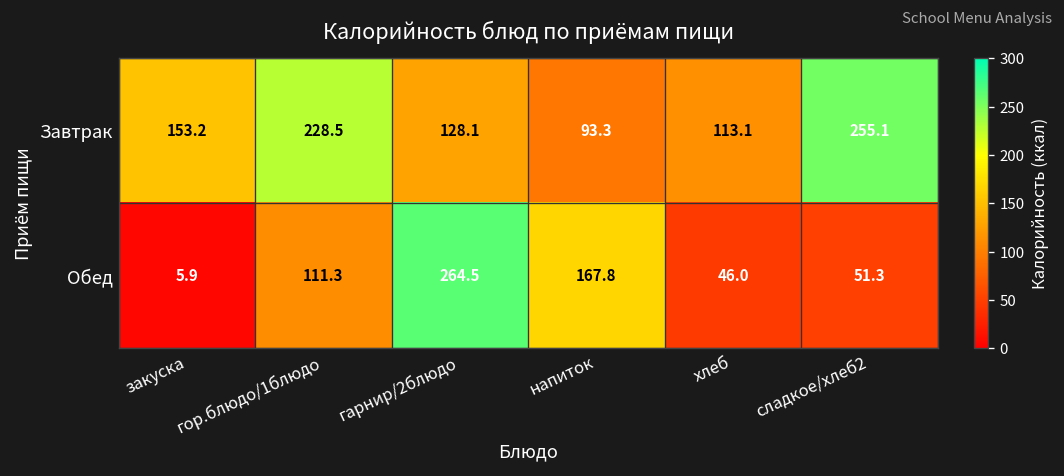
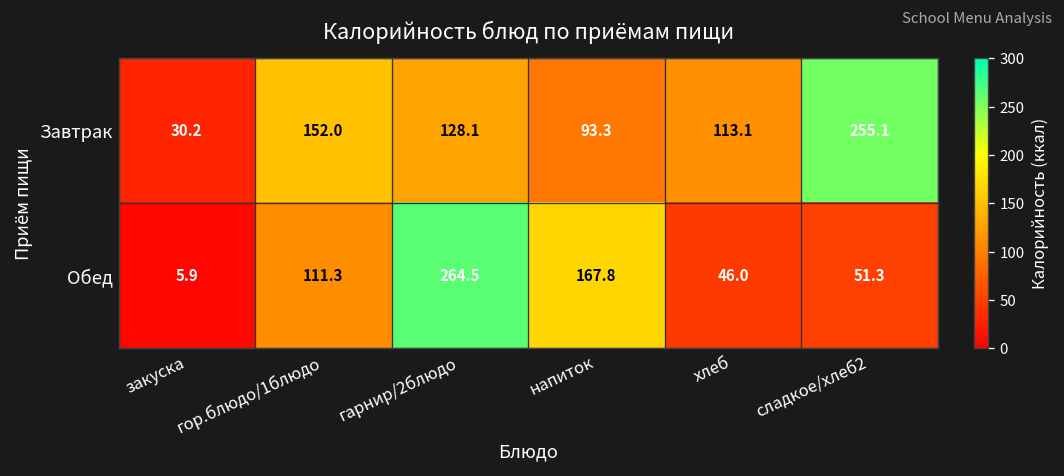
  {
    "Завтрак": {
-     "закуска": 153.2,
-     "гор.блюдо/1блюдо": 228.5,
+     "закуска": 30.2,
+     "гор.блюдо/1блюдо": 152.0,
      "гарнир/2блюдо": 128.1,
      "напиток": 93.3,
      "хлеб": 113.1,
      "сладкое/хлеб2": 255.1
    },
    "Обед": {
      "закуска": 5.9,
      "гор.блюдо/1блюдо": 111.3,
      "гарнир/2блюдо": 264.5,
      "напиток": 167.8,
      "хлеб": 46.0,
      "сладкое/хлеб2": 51.3
    }
  }
